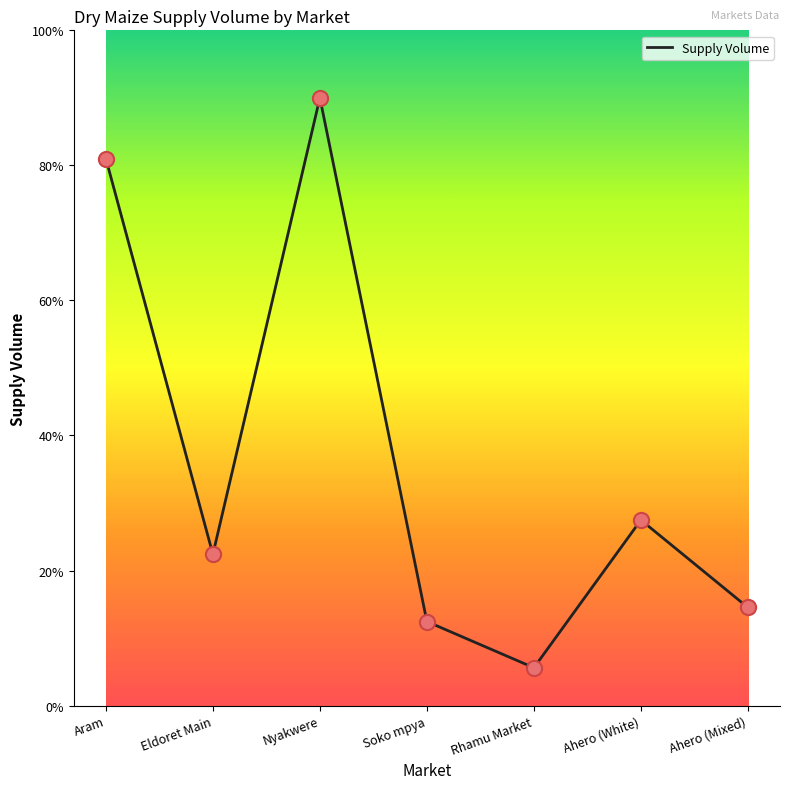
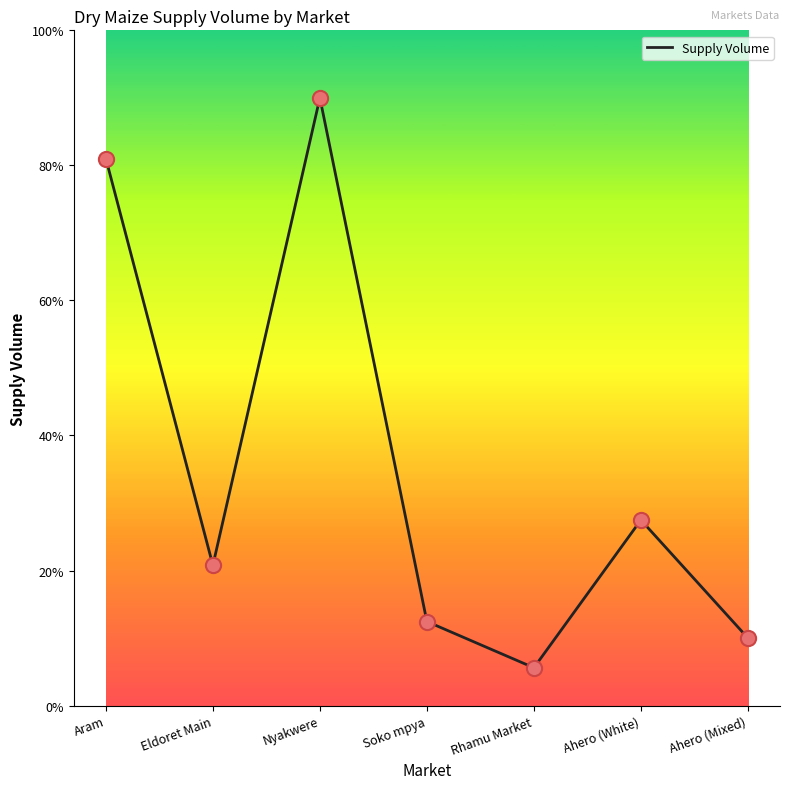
  {
    "Aram": "81%",
-   "Eldoret Main": "22%",
+   "Eldoret Main": "21%",
    "Nyakwere": "90%",
    "Soko mpya": "12%",
    "Rhamu Market": "6%",
    "Ahero (White)": "27%",
-   "Ahero (Mixed)": "15%"
+   "Ahero (Mixed)": "10%"
  }
